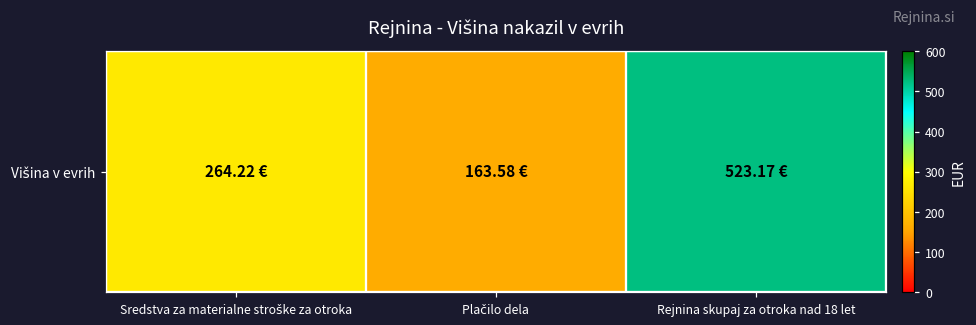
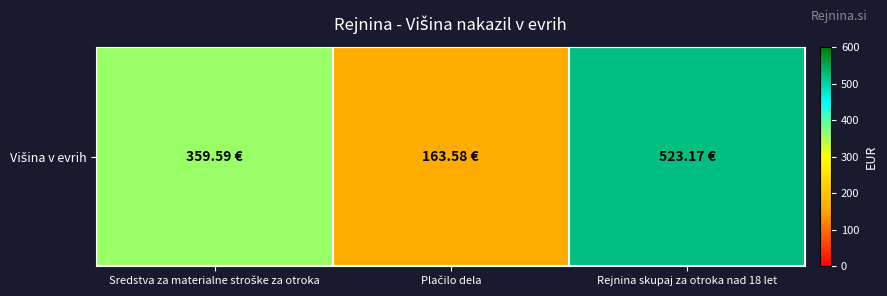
  {
    "Višina v evrih": {
-     "Sredstva za materialne stroške za otroka": 264.22,
+     "Sredstva za materialne stroške za otroka": 359.59,
      "Plačilo dela": 163.58,
      "Rejnina skupaj za otroka nad 18 let": 523.17
    }
  }
